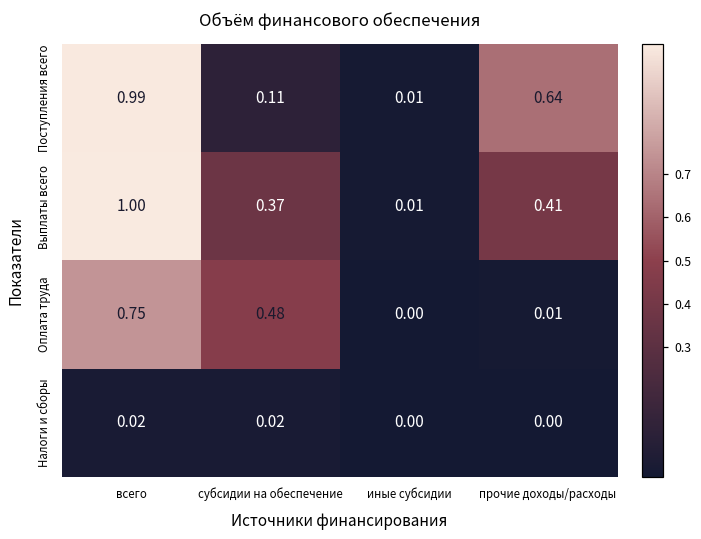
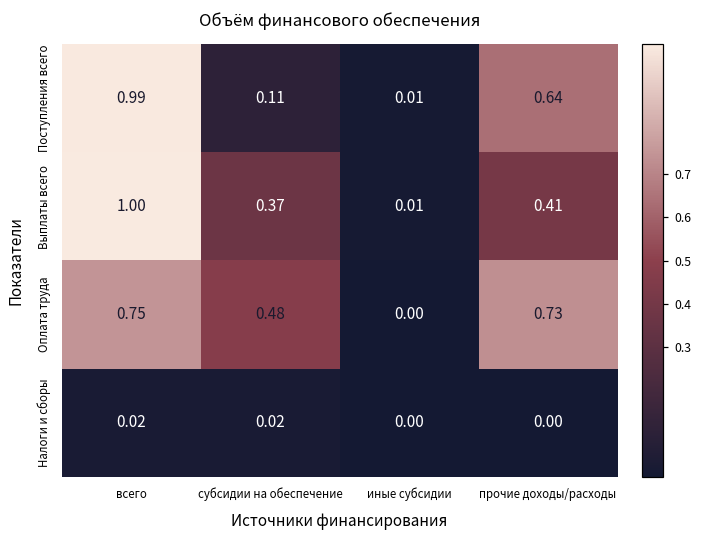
  {
    "Поступления всего": {
      "всего": 0.99,
      "субсидии на обеспечение": 0.11,
      "иные субсидии": 0.01,
      "прочие доходы/расходы": 0.64
    },
    "Выплаты всего": {
      "всего": 1.00,
      "субсидии на обеспечение": 0.37,
      "иные субсидии": 0.01,
      "прочие доходы/расходы": 0.41
    },
    "Оплата труда": {
      "всего": 0.75,
      "субсидии на обеспечение": 0.48,
      "иные субсидии": 0.00,
-     "прочие доходы/расходы": 0.01
+     "прочие доходы/расходы": 0.73
    },
    "Налоги и сборы": {
      "всего": 0.02,
      "субсидии на обеспечение": 0.02,
      "иные субсидии": 0.00,
      "прочие доходы/расходы": 0.00
    }
  }
